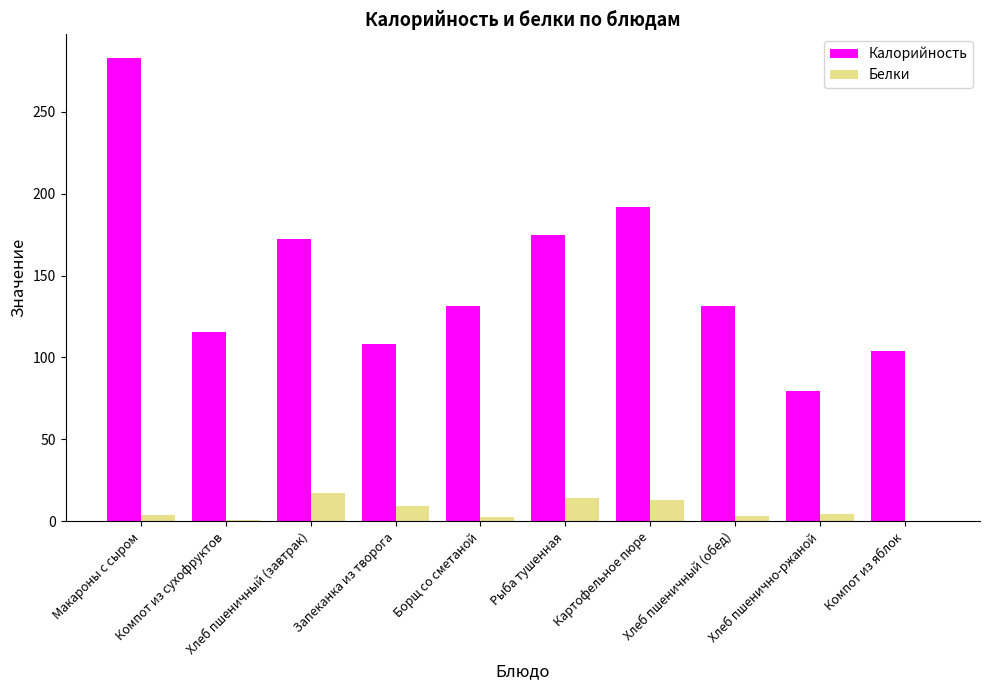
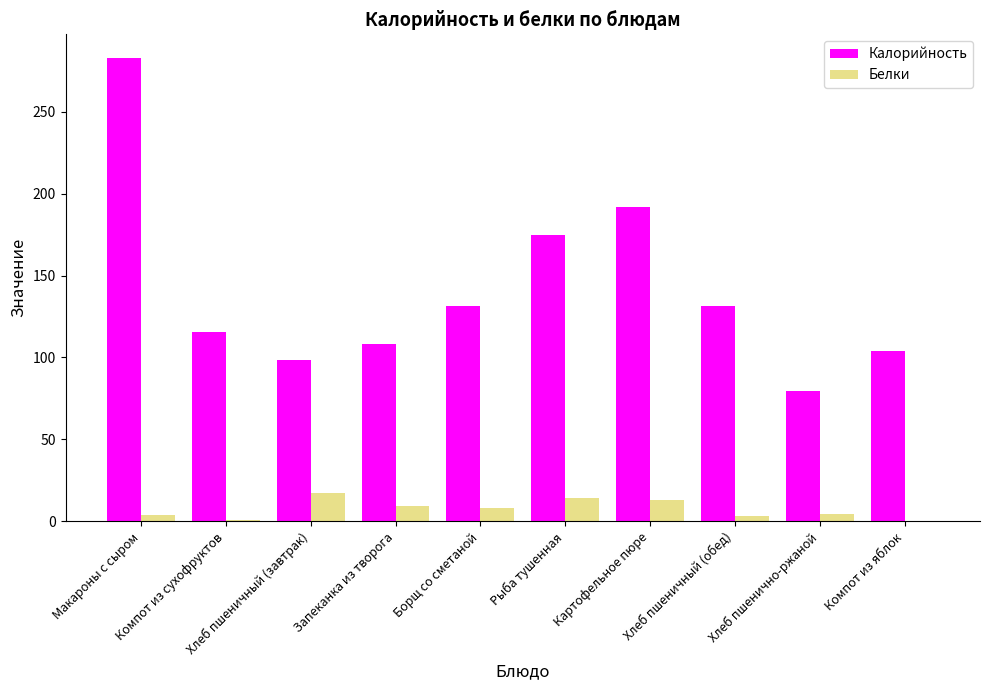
  {
    "Калорийность": {
      "Макароны с сыром": 283,
      "Компот из сухофруктов": 116,
-     "Хлеб пшеничный (завтрак)": 172,
+     "Хлеб пшеничный (завтрак)": 99,
      "Запеканка из творога": 108,
      "Борщ со сметаной": 132,
      "Рыба тушенная": 175,
      "Картофельное пюре": 192,
      "Хлеб пшеничный (обед)": 131,
      "Хлеб пшенично-ржаной": 79,
      "Компот из яблок": 104
    },
    "Белки": {
      "Макароны с сыром": 4,
      "Хлеб пшеничный (завтрак)": 18,
      "Запеканка из творога": 9,
-     "Борщ со сметаной": 3,
+     "Борщ со сметаной": 8,
      "Рыба тушенная": 14,
      "Картофельное пюре": 13,
      "Хлеб пшеничный (обед)": 3,
      "Хлеб пшенично-ржаной": 5
    }
  }
